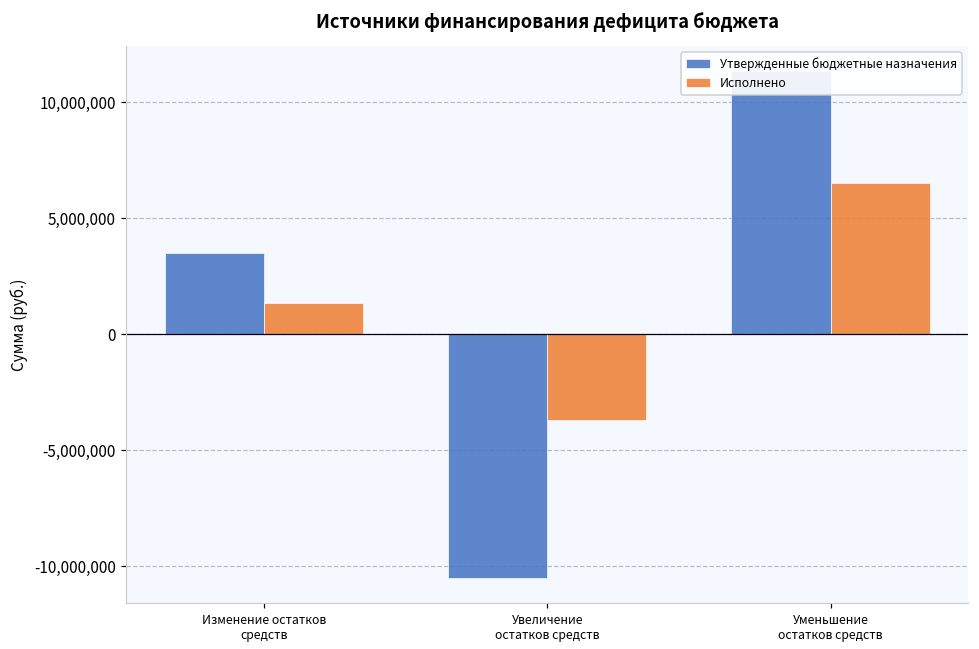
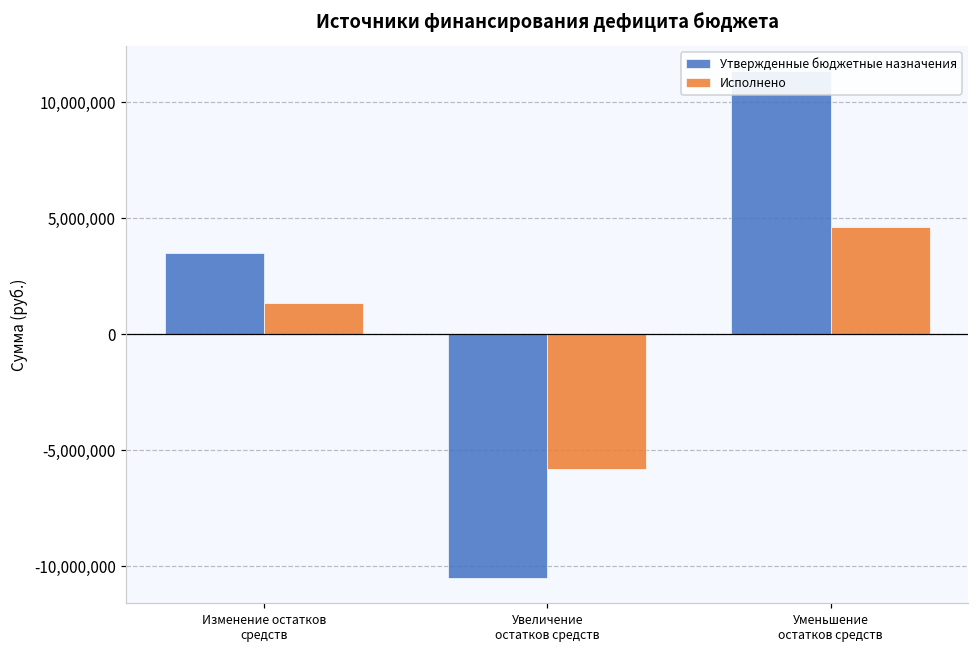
  {
    "Утвержденные бюджетные назначения": {
      "Изменение остатков средств": "3,500,000",
      "Увеличение остатков средств": "-10,500,000"
    },
    "Исполнено": {
      "Изменение остатков средств": "1,300,000",
-     "Увеличение остатков средств": "-3,700,000",
-     "Уменьшение остатков средств": "6,500,000"
+     "Увеличение остатков средств": "-5,800,000",
+     "Уменьшение остатков средств": "4,600,000"
    }
  }
